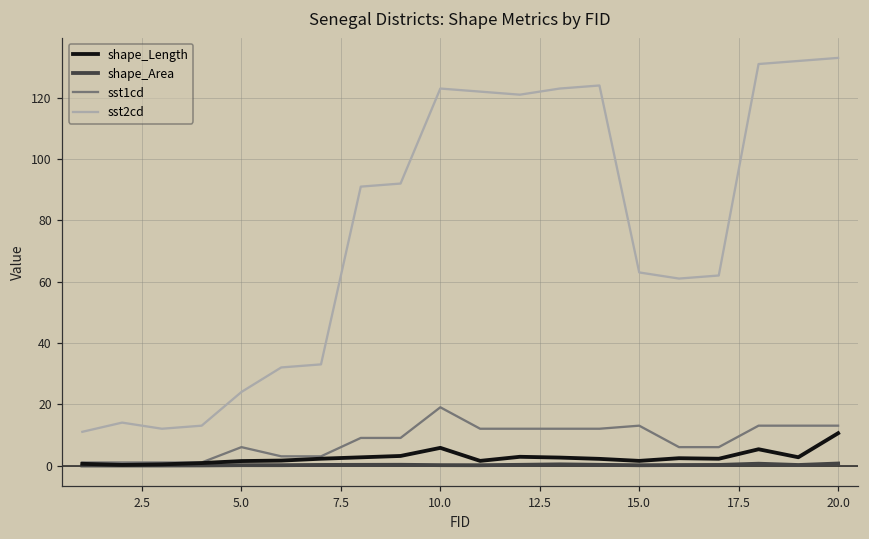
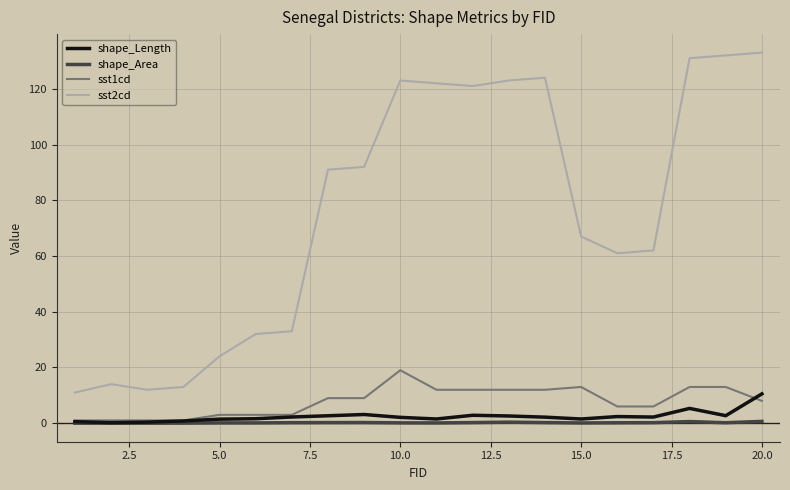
  {
    "shape_Length": {
      "5.0": 1,
-     "10.0": 6,
+     "10.0": 2,
      "15.0": 2,
      "20.0": 11
    },
    "shape_Area": {
      "5.0": 0,
      "10.0": 0,
      "15.0": 0,
      "20.0": 1
    },
    "sst1cd": {
-     "5.0": 6,
+     "5.0": 3,
      "10.0": 19,
      "15.0": 13,
-     "20.0": 13
+     "20.0": 8
    },
    "sst2cd": {
      "5.0": 24,
      "10.0": 123,
-     "15.0": 63,
+     "15.0": 67,
      "20.0": 133
    }
  }
